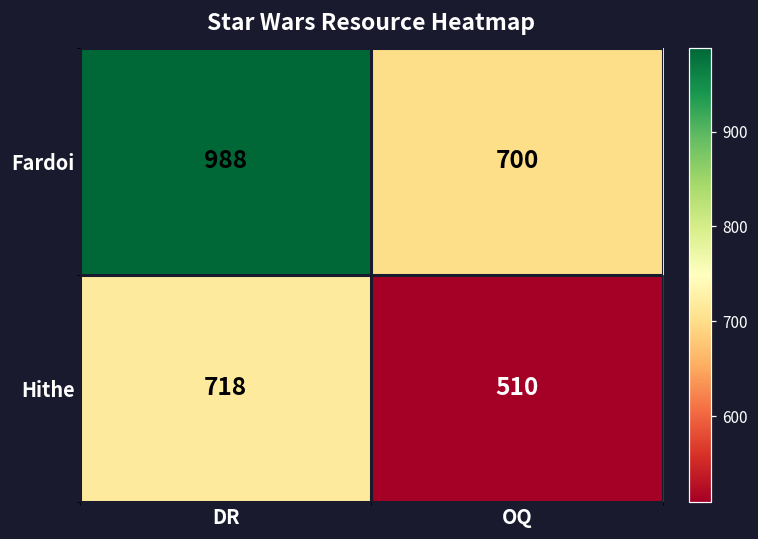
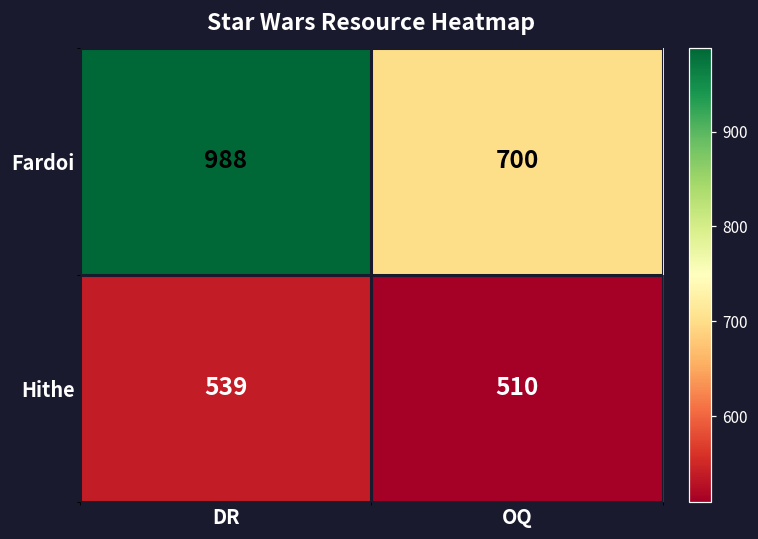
  {
    "Fardoi": {
      "DR": 988,
      "OQ": 700
    },
    "Hithe": {
-     "DR": 718,
+     "DR": 539,
      "OQ": 510
    }
  }
